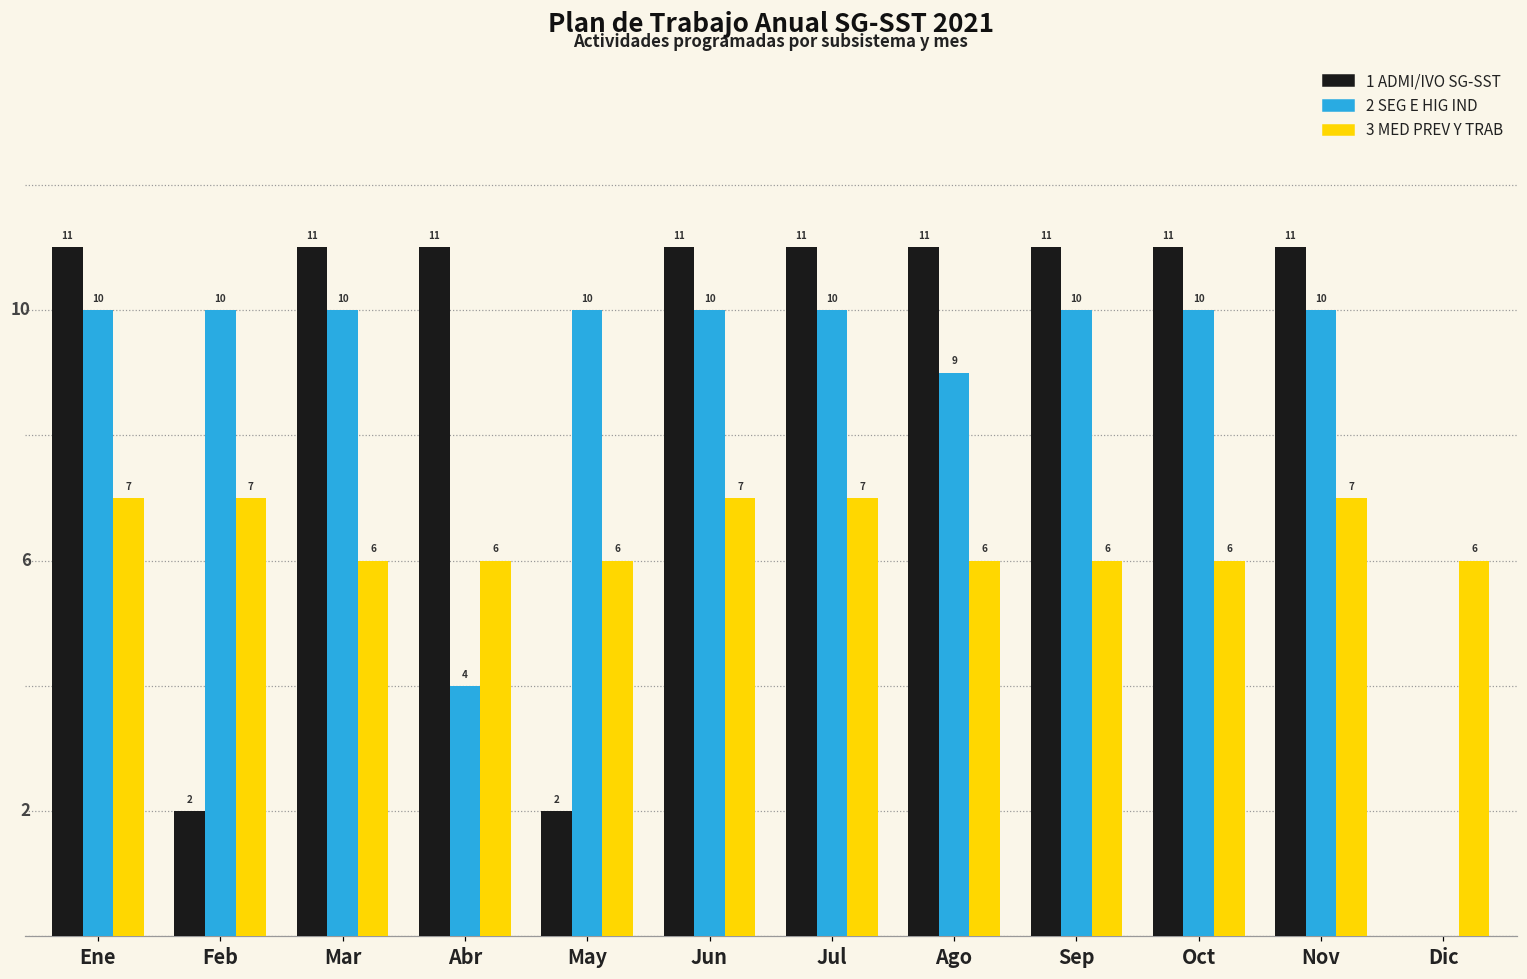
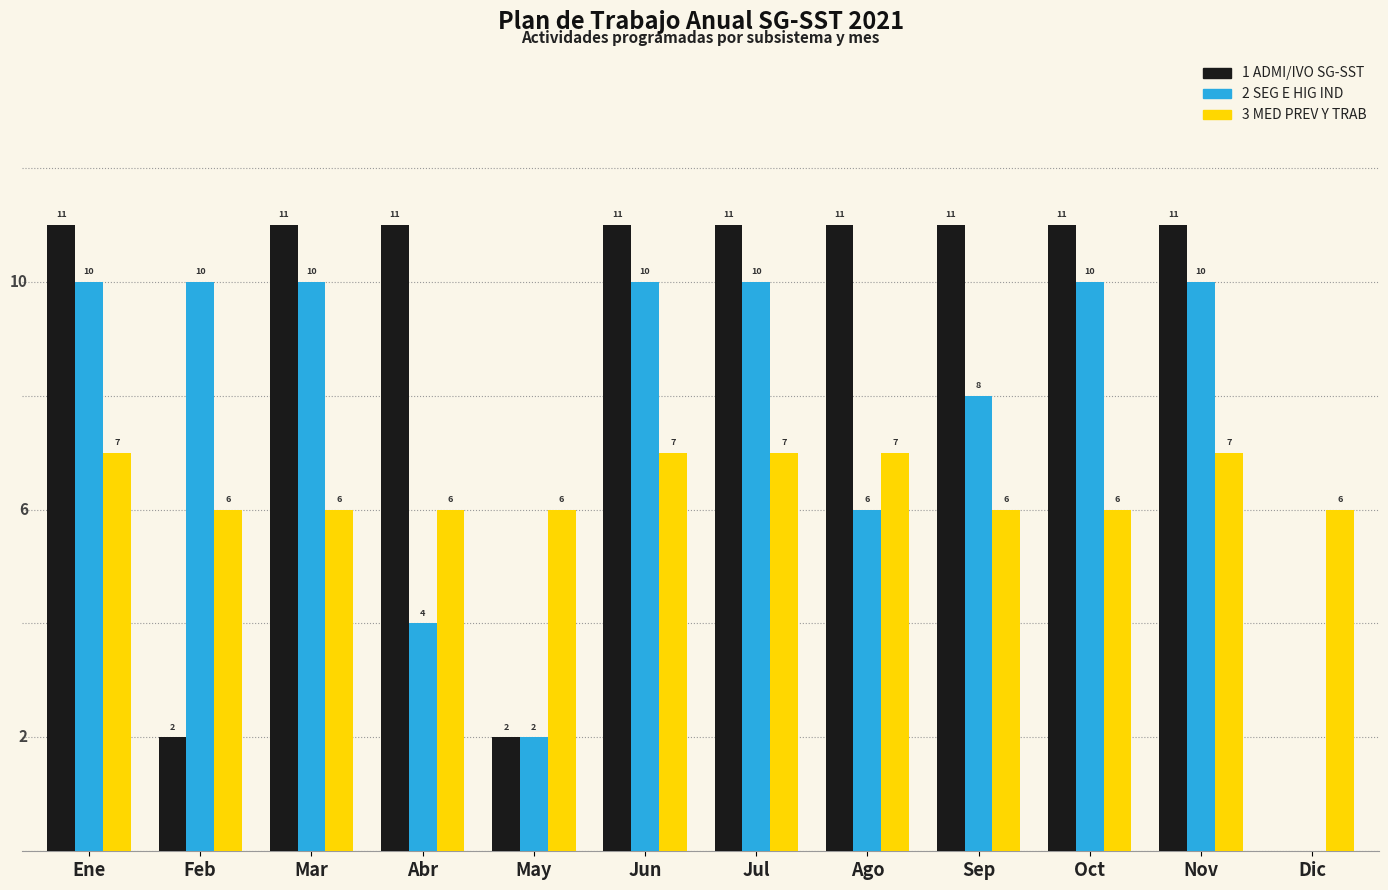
  {
    "1 ADMI/IVO SG-SST": {
      "Ene": 11,
      "Feb": 2,
      "Mar": 11,
      "Abr": 11,
      "May": 2,
      "Jun": 11,
      "Jul": 11,
      "Ago": 11,
      "Sep": 11,
      "Oct": 11,
      "Nov": 11
    },
    "2 SEG E HIG IND": {
      "Ene": 10,
      "Feb": 10,
      "Mar": 10,
      "Abr": 4,
-     "May": 10,
+     "May": 2,
      "Jun": 10,
      "Jul": 10,
-     "Ago": 9,
-     "Sep": 10,
+     "Ago": 6,
+     "Sep": 8,
      "Oct": 10,
      "Nov": 10
    },
    "3 MED PREV Y TRAB": {
      "Ene": 7,
-     "Feb": 7,
+     "Feb": 6,
      "Mar": 6,
      "Abr": 6,
      "May": 6,
      "Jun": 7,
      "Jul": 7,
-     "Ago": 6,
+     "Ago": 7,
      "Sep": 6,
      "Oct": 6,
      "Nov": 7,
      "Dic": 6
    }
  }
